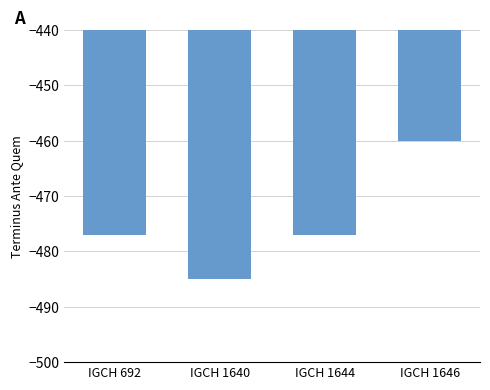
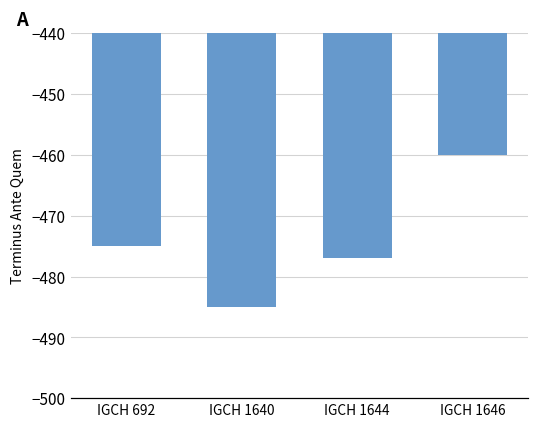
  {
-   "IGCH 692": -477,
+   "IGCH 692": -475,
    "IGCH 1640": -485,
    "IGCH 1644": -477,
    "IGCH 1646": -460
  }
